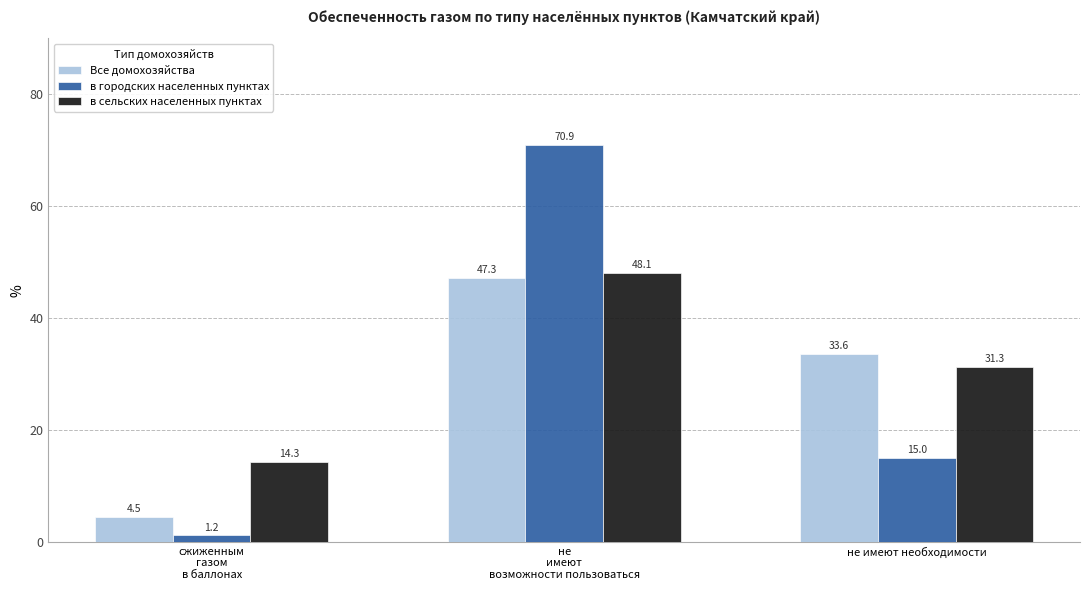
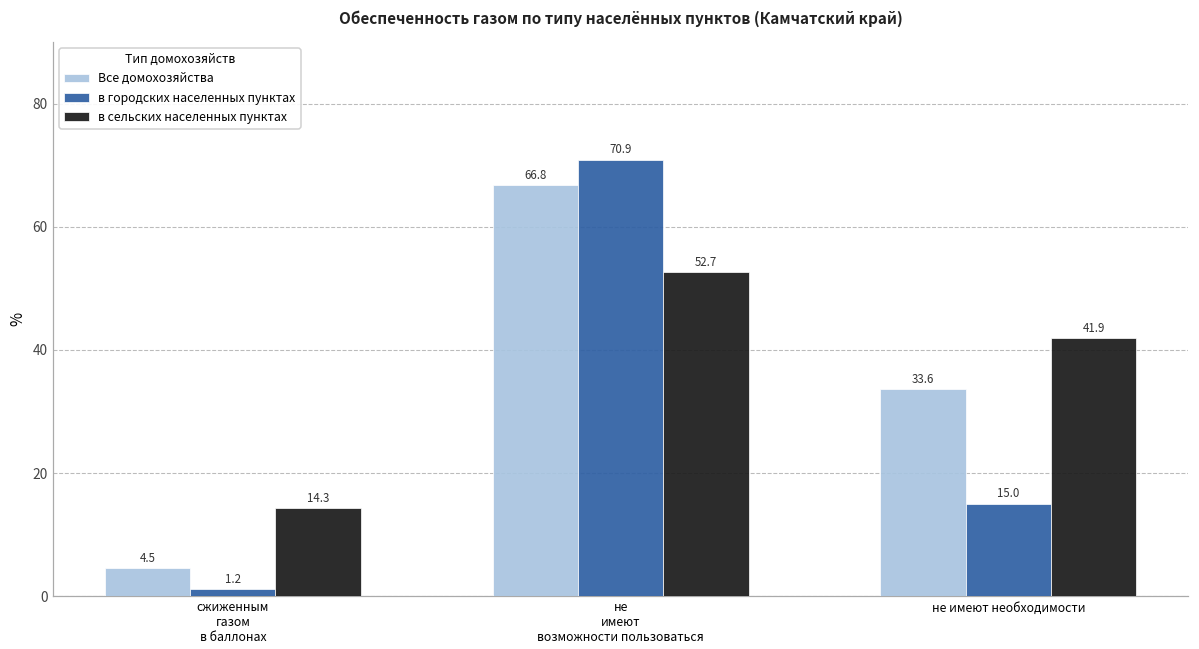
  {
    "Все домохозяйства": {
      "сжиженным газом в баллонах": 4.5,
-     "не имеют возможности пользоваться": 47.3,
+     "не имеют возможности пользоваться": 66.8,
      "не имеют необходимости": 33.6
    },
    "в городских населенных пунктах": {
      "сжиженным газом в баллонах": 1.2,
      "не имеют возможности пользоваться": 70.9,
      "не имеют необходимости": 15.0
    },
    "в сельских населенных пунктах": {
      "сжиженным газом в баллонах": 14.3,
-     "не имеют возможности пользоваться": 48.1,
-     "не имеют необходимости": 31.3
+     "не имеют возможности пользоваться": 52.7,
+     "не имеют необходимости": 41.9
    }
  }
